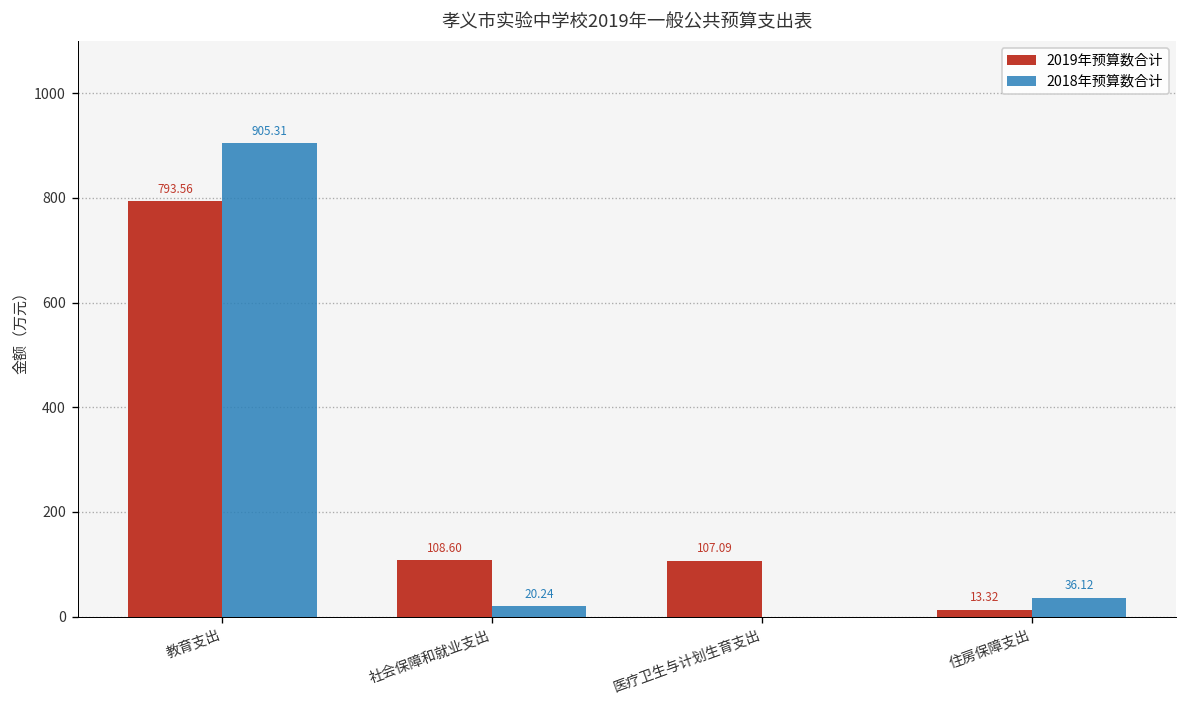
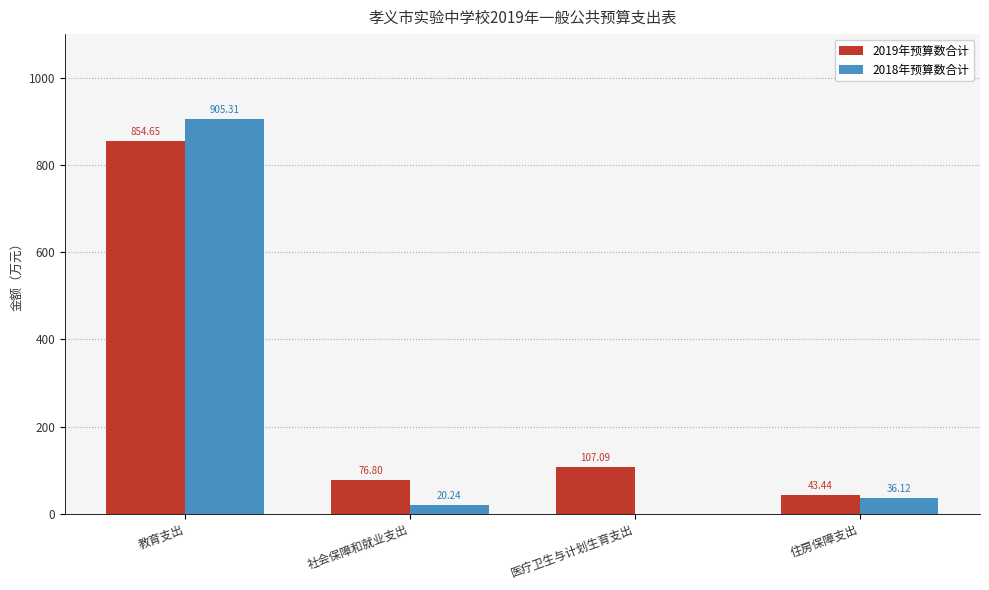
  {
    "2019年预算数合计": {
-     "教育支出": 793.56,
-     "社会保障和就业支出": 108.60,
+     "教育支出": 854.65,
+     "社会保障和就业支出": 76.80,
      "医疗卫生与计划生育支出": 107.09,
-     "住房保障支出": 13.32
+     "住房保障支出": 43.44
    },
    "2018年预算数合计": {
      "教育支出": 905.31,
      "社会保障和就业支出": 20.24,
      "住房保障支出": 36.12
    }
  }
